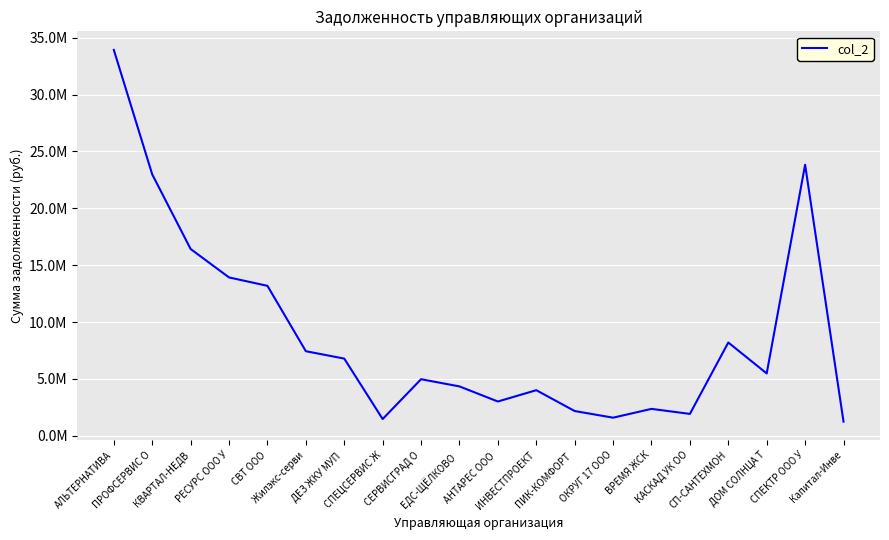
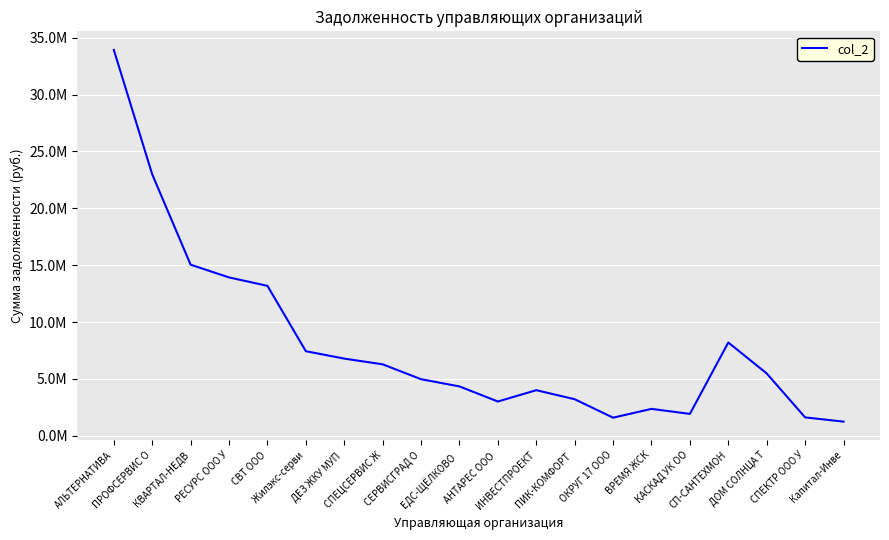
  {
    "АЛЬТЕРНАТИВА": 33900000,
    "ПРОФСЕРВИС О": 23000000,
-   "КВАРТАЛ-НЕДВ": 16400000,
+   "КВАРТАЛ-НЕДВ": 15000000,
    "РЕСУРС ООО У": 13900000,
    "СВТ ООО": 13200000,
    "Жилэкс-серви": 7400000,
    "ДЕЗ ЖКУ МУП": 6800000,
-   "СПЕЦСЕРВИС Ж": 1500000,
+   "СПЕЦСЕРВИС Ж": 6300000,
    "СЕРВИСГРАД О": 5000000,
    "ЕДС-ЩЁЛКОВО": 4300000,
    "АНТАРЕС ООО": 3000000,
    "ИНВЕСТПРОЕКТ": 4000000,
-   "ПИК-КОМФОРТ": 2200000,
+   "ПИК-КОМФОРТ": 3200000,
    "ОКРУГ 17 ООО": 1600000,
    "ВРЕМЯ ЖСК": 2400000,
    "КАСКАД УК ОО": 1900000,
    "СП-САНТЕХМОН": 8200000,
    "ДОМ СОЛНЦА Т": 5500000,
-   "СПЕКТР ООО У": 23800000,
+   "СПЕКТР ООО У": 1600000,
    "Капитал-Инве": 1300000
  }
